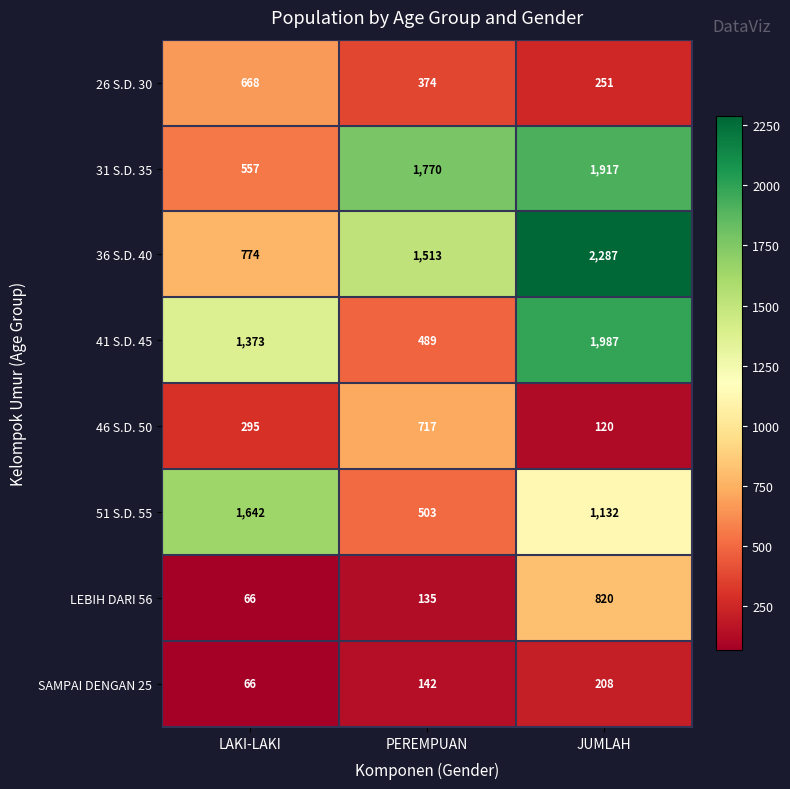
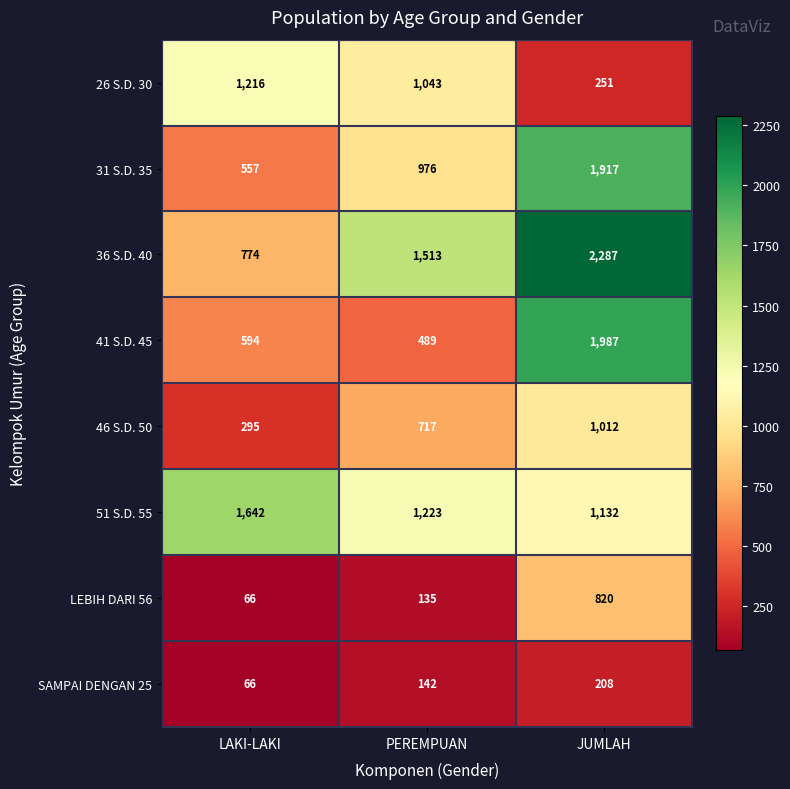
  {
    "26 S.D. 30": {
-     "LAKI-LAKI": "668",
-     "PEREMPUAN": "374",
+     "LAKI-LAKI": "1,216",
+     "PEREMPUAN": "1,043",
      "JUMLAH": "251"
    },
    "31 S.D. 35": {
      "LAKI-LAKI": "557",
-     "PEREMPUAN": "1,770",
+     "PEREMPUAN": "976",
      "JUMLAH": "1,917"
    },
    "36 S.D. 40": {
      "LAKI-LAKI": "774",
      "PEREMPUAN": "1,513",
      "JUMLAH": "2,287"
    },
    "41 S.D. 45": {
-     "LAKI-LAKI": "1,373",
+     "LAKI-LAKI": "594",
      "PEREMPUAN": "489",
      "JUMLAH": "1,987"
    },
    "46 S.D. 50": {
      "LAKI-LAKI": "295",
      "PEREMPUAN": "717",
-     "JUMLAH": "120"
+     "JUMLAH": "1,012"
    },
    "51 S.D. 55": {
      "LAKI-LAKI": "1,642",
-     "PEREMPUAN": "503",
+     "PEREMPUAN": "1,223",
      "JUMLAH": "1,132"
    },
    "LEBIH DARI 56": {
      "LAKI-LAKI": "66",
      "PEREMPUAN": "135",
      "JUMLAH": "820"
    },
    "SAMPAI DENGAN 25": {
      "LAKI-LAKI": "66",
      "PEREMPUAN": "142",
      "JUMLAH": "208"
    }
  }
